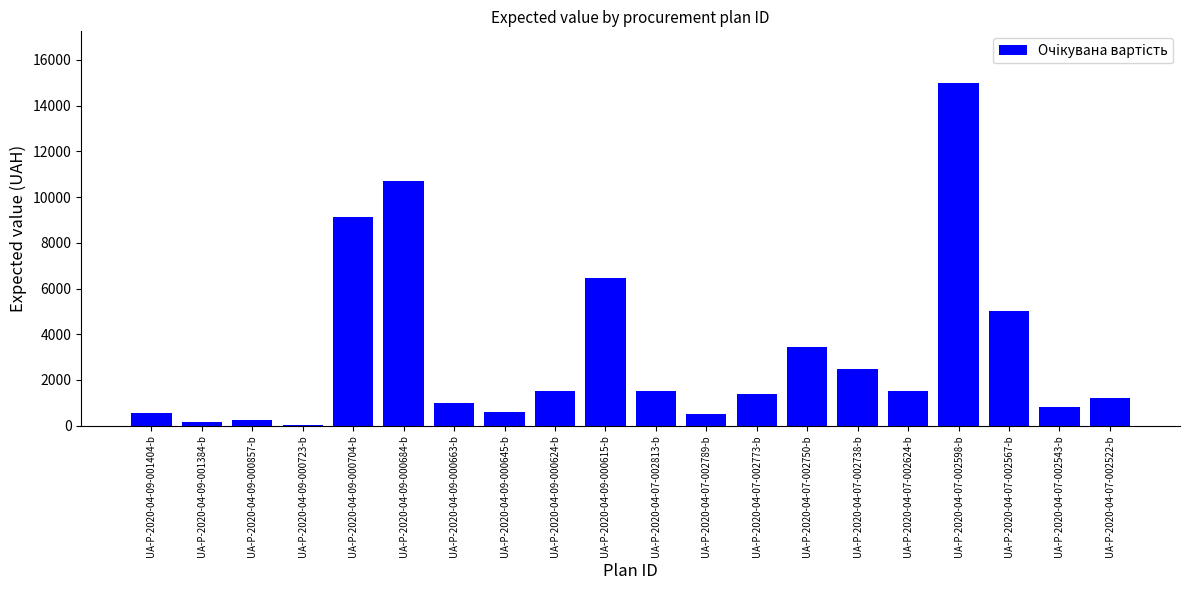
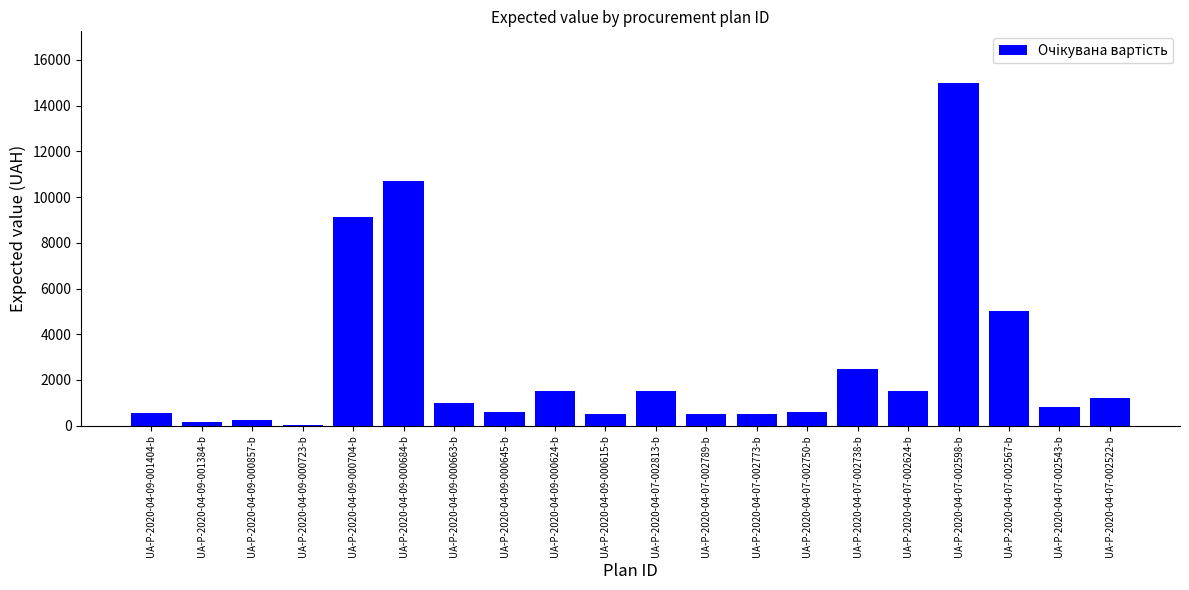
  {
    "UA-P-2020-04-09-001404-b": 600,
    "UA-P-2020-04-09-001384-b": 200,
    "UA-P-2020-04-09-000857-b": 200,
    "UA-P-2020-04-09-000704-b": 9100,
    "UA-P-2020-04-09-000684-b": 10700,
    "UA-P-2020-04-09-000663-b": 1000,
    "UA-P-2020-04-09-000645-b": 600,
    "UA-P-2020-04-09-000624-b": 1500,
-   "UA-P-2020-04-09-000615-b": 6500,
+   "UA-P-2020-04-09-000615-b": 500,
    "UA-P-2020-04-07-002813-b": 1500,
    "UA-P-2020-04-07-002789-b": 500,
-   "UA-P-2020-04-07-002773-b": 1400,
-   "UA-P-2020-04-07-002750-b": 3500,
+   "UA-P-2020-04-07-002773-b": 500,
+   "UA-P-2020-04-07-002750-b": 600,
    "UA-P-2020-04-07-002738-b": 2500,
    "UA-P-2020-04-07-002624-b": 1500,
    "UA-P-2020-04-07-002598-b": 15000,
    "UA-P-2020-04-07-002567-b": 5000,
    "UA-P-2020-04-07-002543-b": 800,
    "UA-P-2020-04-07-002522-b": 1200
  }
